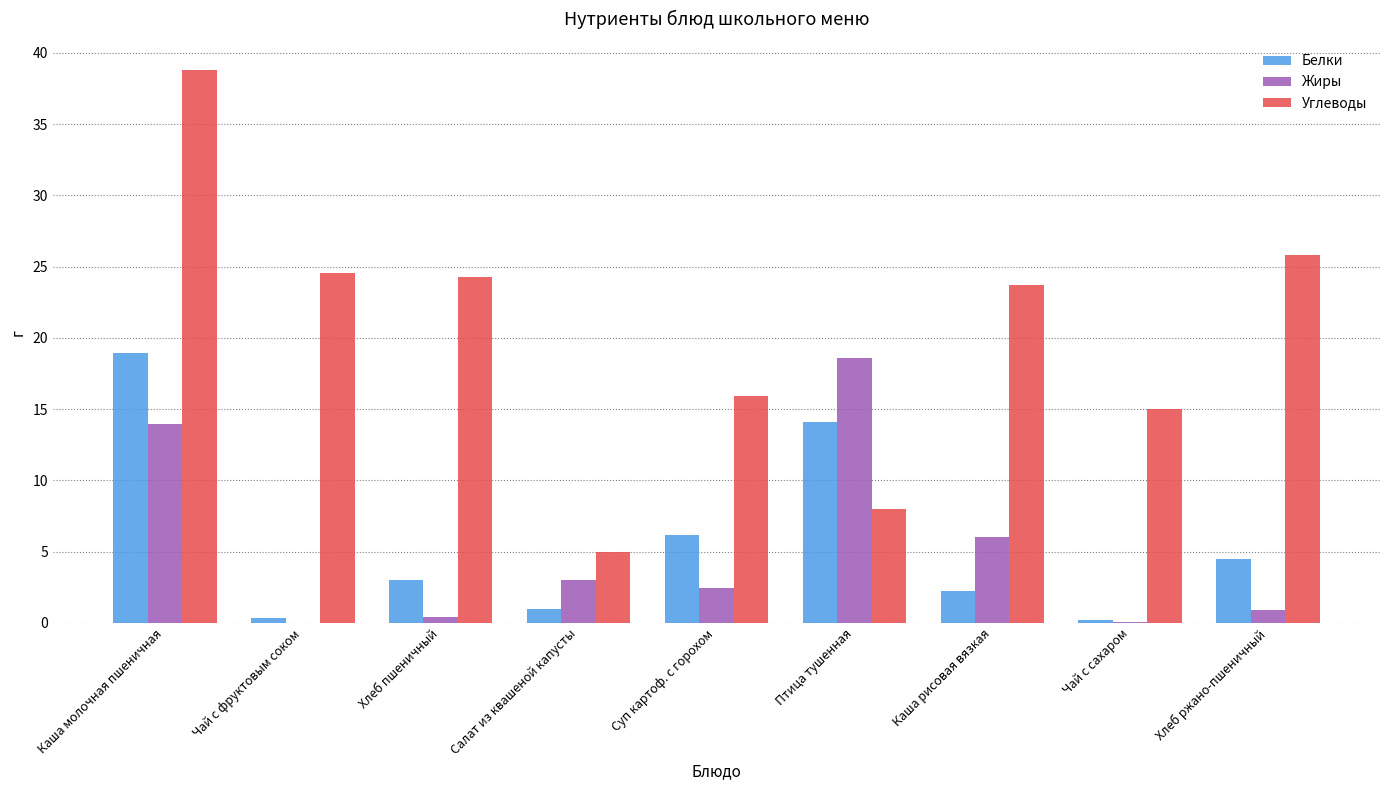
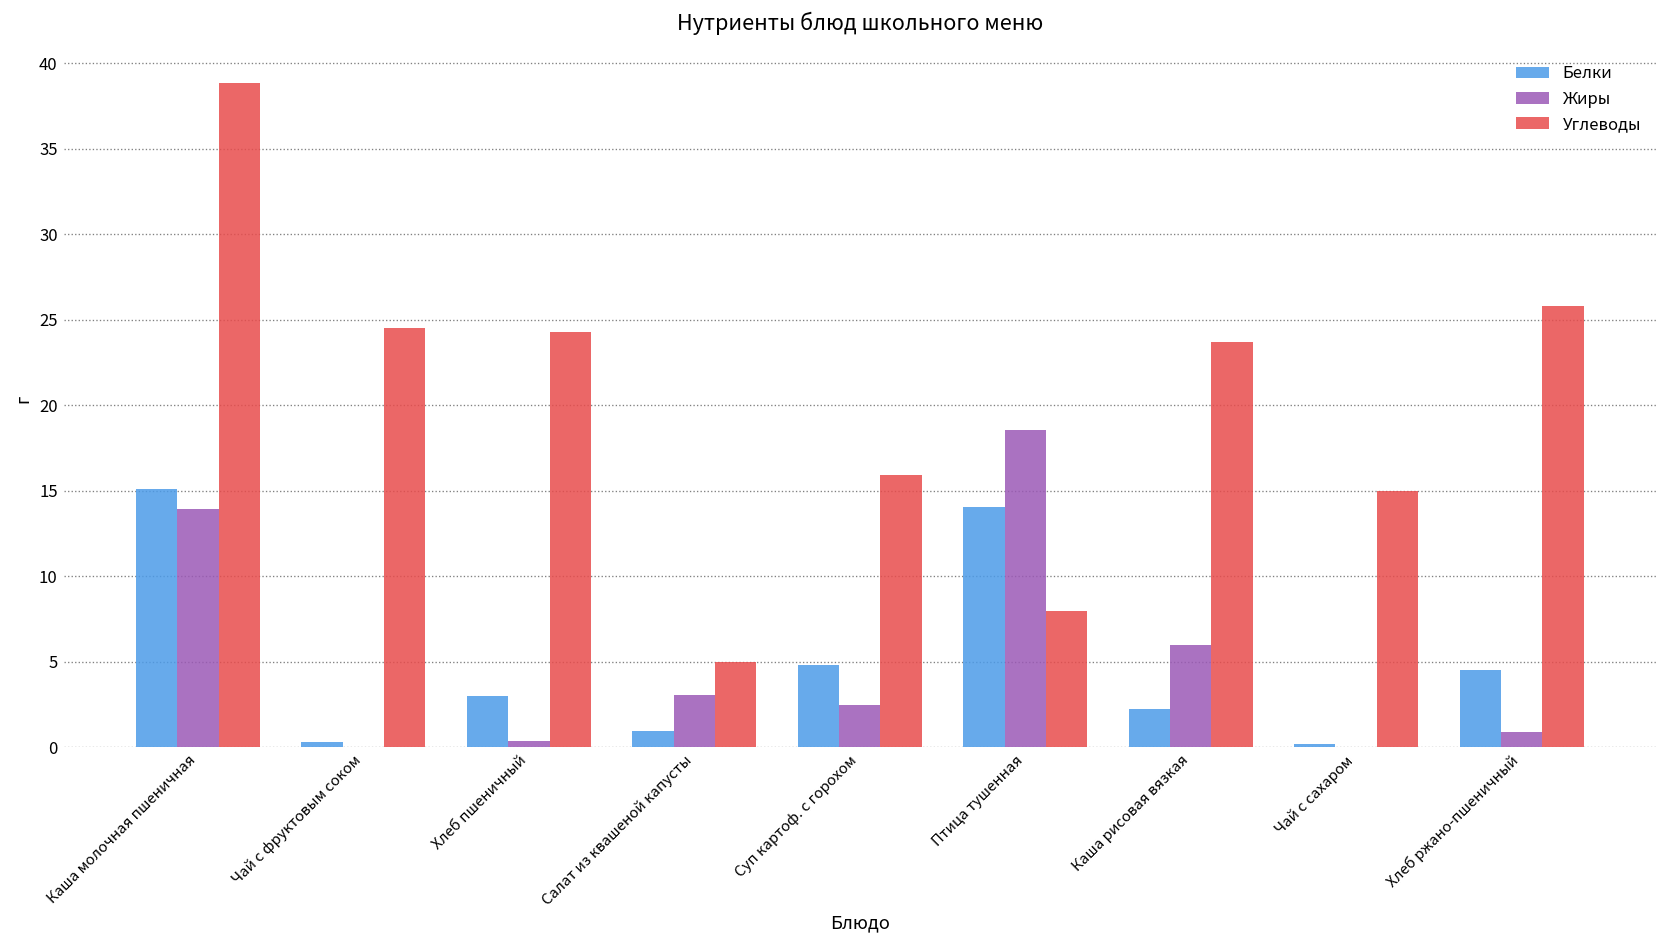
  {
    "Белки": {
-     "Каша молочная пшеничная": 19.0,
+     "Каша молочная пшеничная": 15.1,
      "Чай с фруктовым соком": 0.3,
      "Хлеб пшеничный": 3.0,
      "Салат из квашеной капусты": 1.0,
-     "Суп картоф. с горохом": 6.1,
+     "Суп картоф. с горохом": 4.8,
      "Птица тушенная": 14.1,
      "Каша рисовая вязкая": 2.3,
      "Чай с сахаром": 0.2,
      "Хлеб ржано-пшеничный": 4.5
    },
    "Жиры": {
      "Каша молочная пшеничная": 13.9,
      "Хлеб пшеничный": 0.4,
      "Салат из квашеной капусты": 3.0,
      "Суп картоф. с горохом": 2.5,
      "Птица тушенная": 18.6,
      "Каша рисовая вязкая": 6.0,
      "Хлеб ржано-пшеничный": 0.9
    },
    "Углеводы": {
      "Каша молочная пшеничная": 38.8,
      "Чай с фруктовым соком": 24.5,
      "Хлеб пшеничный": 24.3,
      "Салат из квашеной капусты": 5.0,
      "Суп картоф. с горохом": 15.9,
      "Птица тушенная": 8.0,
      "Каша рисовая вязкая": 23.7,
      "Чай с сахаром": 15.0,
      "Хлеб ржано-пшеничный": 25.8
    }
  }
